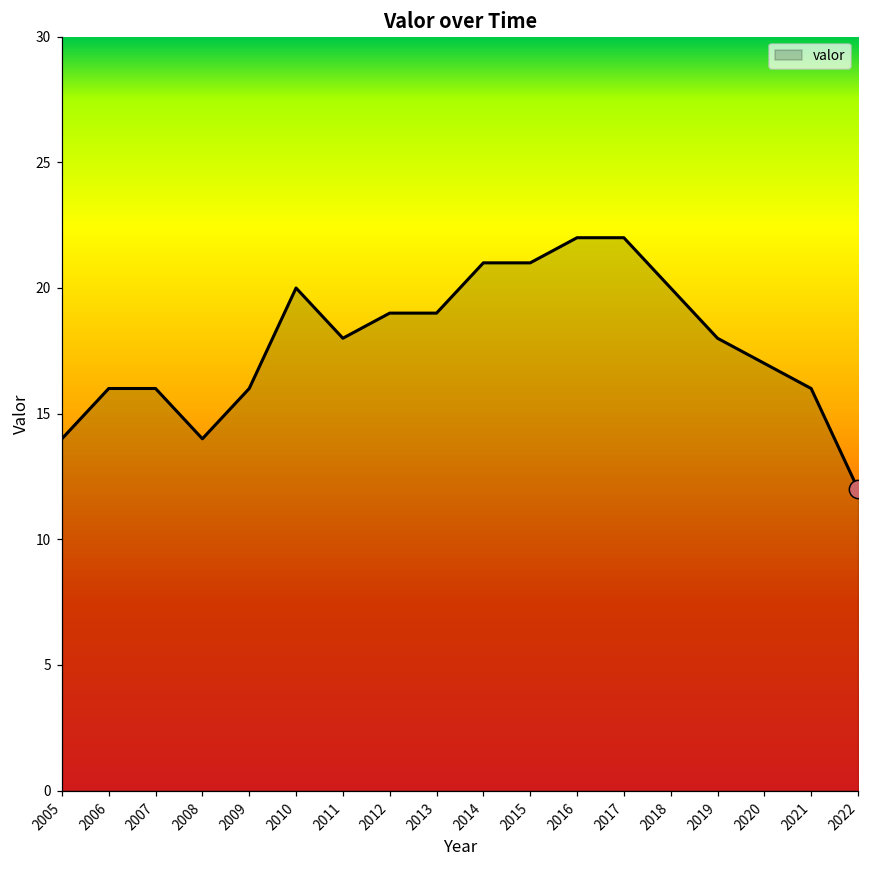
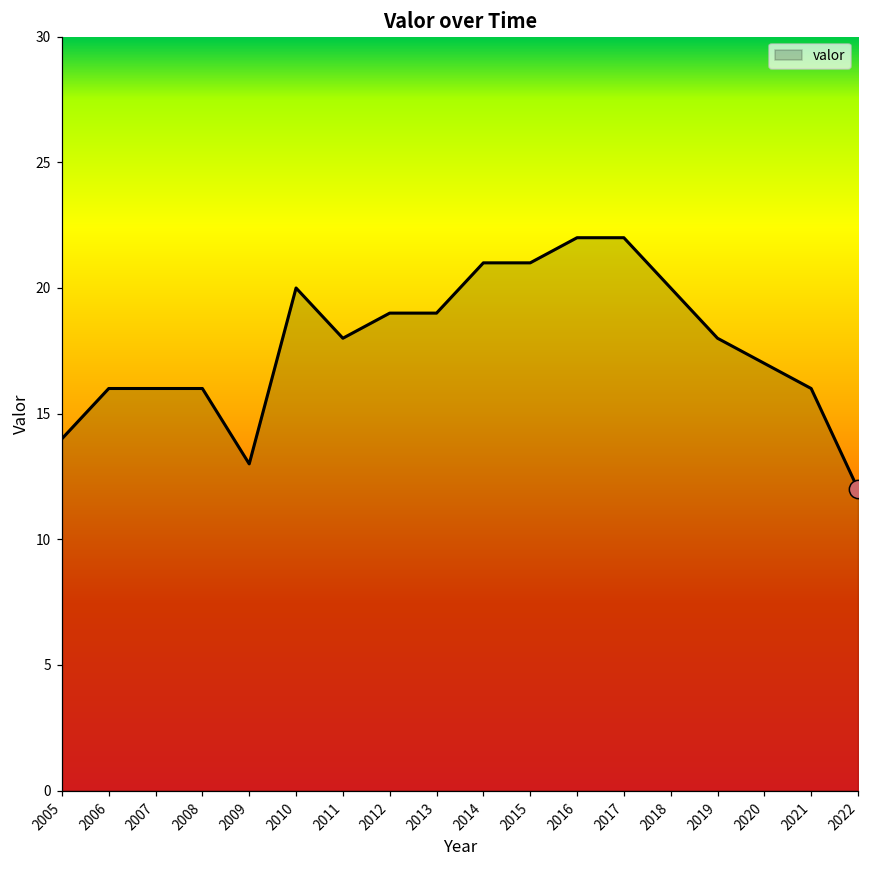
  {
    "valor": {
      "2005": 14,
      "2006": 16,
      "2007": 16,
-     "2008": 14,
-     "2009": 16,
+     "2008": 16,
+     "2009": 13,
      "2010": 20,
      "2011": 18,
      "2012": 19,
      "2013": 19,
      "2014": 21,
      "2015": 21,
      "2016": 22,
      "2017": 22,
      "2018": 20,
      "2019": 18,
      "2020": 17,
      "2021": 16
    }
  }
